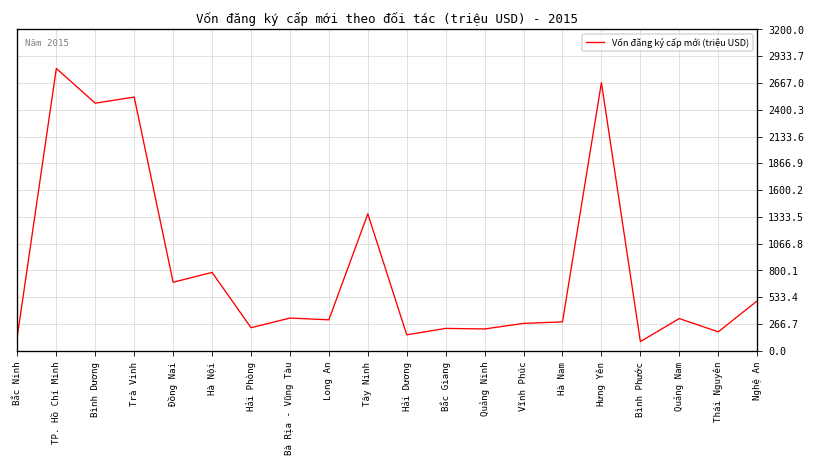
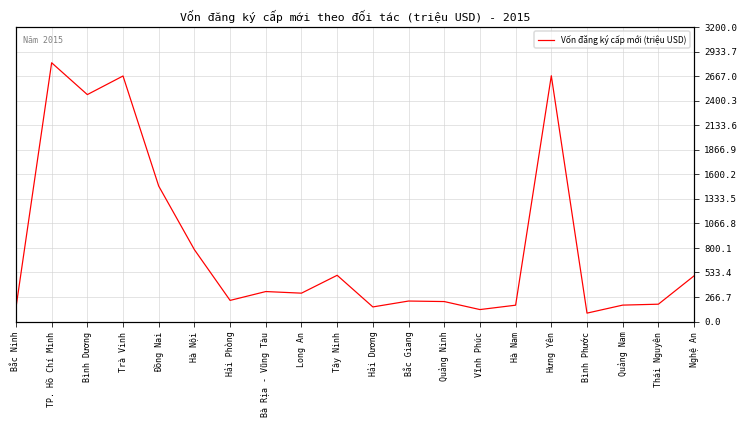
  {
    "Bắc Ninh": 100,
    "Bình Dương": 2500,
-   "Trà Vinh": 2500,
-   "Đồng Nai": 700,
+   "Trà Vinh": 2700,
+   "Đồng Nai": 1500,
    "Hà Nội": 800,
    "Hải Phòng": 200,
    "Bà Rịa - Vũng Tàu": 300,
    "Long An": 300,
-   "Tây Ninh": 1400,
+   "Tây Ninh": 500,
    "Hải Dương": 200,
    "Bắc Giang": 200,
    "Quảng Ninh": 200,
-   "Vĩnh Phúc": 300,
-   "Hà Nam": 300,
+   "Vĩnh Phúc": 100,
+   "Hà Nam": 200,
    "Hưng Yên": 2700,
    "Bình Phước": 100,
-   "Quảng Nam": 300,
+   "Quảng Nam": 200,
    "Thái Nguyên": 200,
    "Nghệ An": 500
  }
